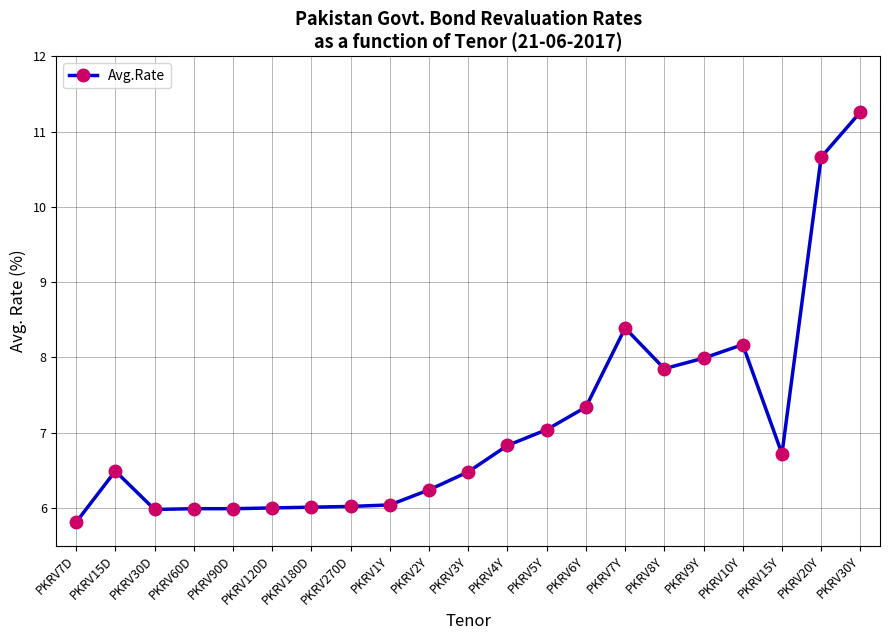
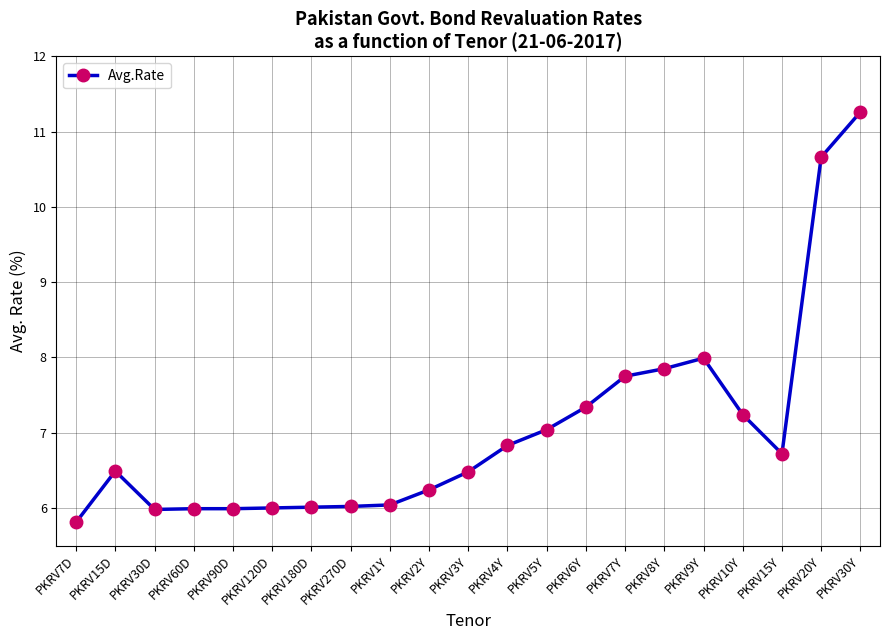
  {
    "PKRV7D": 5.8,
    "PKRV15D": 6.5,
    "PKRV30D": 6.0,
    "PKRV60D": 6.0,
    "PKRV90D": 6.0,
    "PKRV120D": 6.0,
    "PKRV180D": 6.0,
    "PKRV270D": 6.0,
    "PKRV1Y": 6.0,
    "PKRV2Y": 6.2,
    "PKRV3Y": 6.5,
    "PKRV4Y": 6.8,
    "PKRV5Y": 7.0,
    "PKRV6Y": 7.3,
-   "PKRV7Y": 8.4,
+   "PKRV7Y": 7.8,
    "PKRV8Y": 7.9,
    "PKRV9Y": 8.0,
-   "PKRV10Y": 8.2,
+   "PKRV10Y": 7.2,
    "PKRV15Y": 6.7,
    "PKRV20Y": 10.7,
    "PKRV30Y": 11.3
  }
